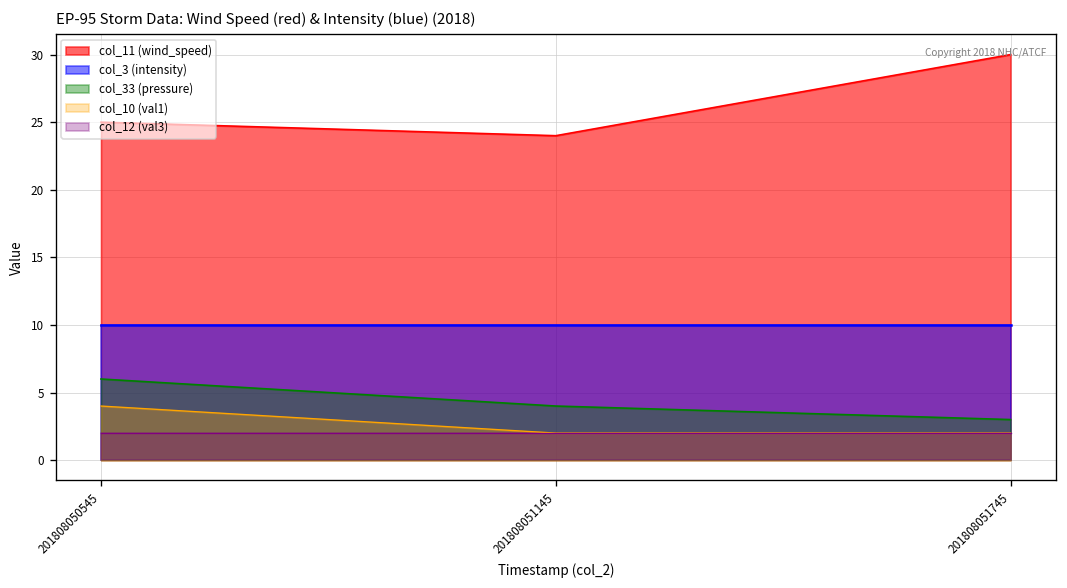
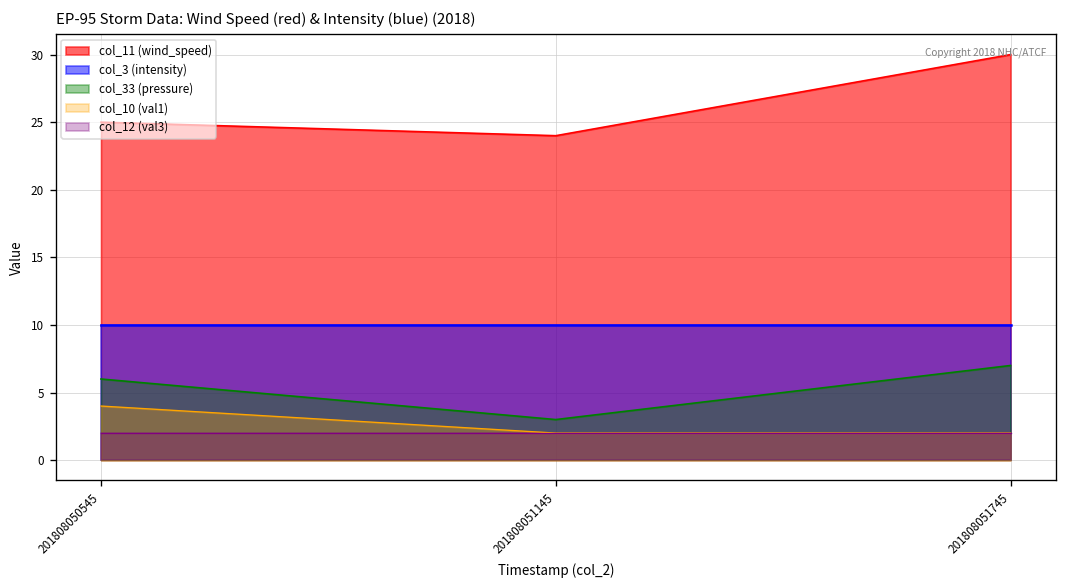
  {
    "col_11 (wind_speed)": {
      "201808051145": 24
    },
    "col_3 (intensity)": {
      "201808050545": 10,
      "201808051145": 10,
      "201808051745": 10
    },
    "col_33 (pressure)": {
      "201808050545": 6,
-     "201808051145": 4,
-     "201808051745": 3
+     "201808051145": 3,
+     "201808051745": 7
    },
    "col_10 (val1)": {
      "201808050545": 4
    },
    "col_12 (val3)": {
      "201808050545": 2
    }
  }
